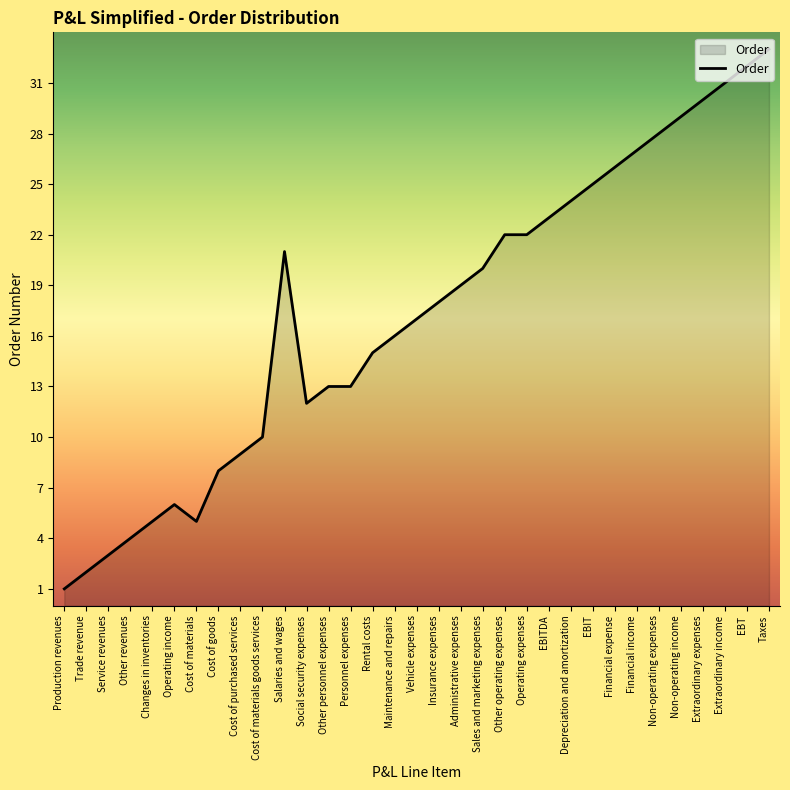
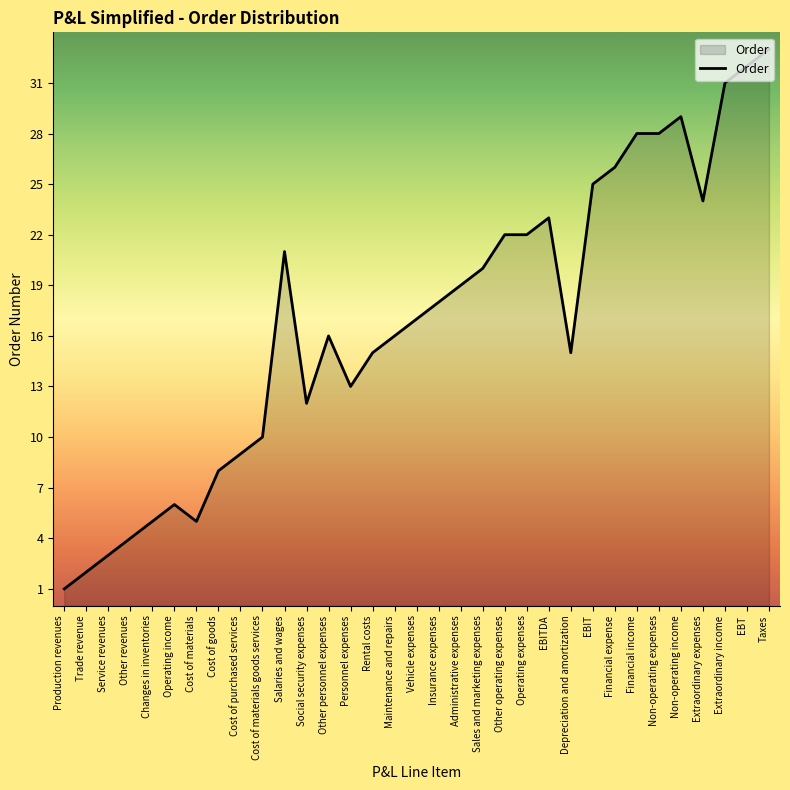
  {
    "Production revenues": 1,
    "Trade revenue": 2,
    "Service revenues": 3,
    "Other revenues": 4,
    "Changes in inventories": 5,
    "Operating income": 6,
    "Cost of materials": 5,
    "Cost of goods": 8,
    "Cost of purchased services": 9,
    "Cost of materials goods services": 10,
    "Salaries and wages": 21,
    "Social security expenses": 12,
-   "Other personnel expenses": 13,
+   "Other personnel expenses": 16,
    "Personnel expenses": 13,
    "Rental costs": 15,
    "Maintenance and repairs": 16,
    "Vehicle expenses": 17,
    "Insurance expenses": 18,
    "Administrative expenses": 19,
    "Sales and marketing expenses": 20,
    "Other operating expenses": 22,
    "Operating expenses": 22,
    "EBITDA": 23,
-   "Depreciation and amortization": 24,
+   "Depreciation and amortization": 15,
    "EBIT": 25,
    "Financial expense": 26,
-   "Financial income": 27,
+   "Financial income": 28,
    "Non-operating expenses": 28,
    "Non-operating income": 29,
-   "Extraordinary expenses": 30,
+   "Extraordinary expenses": 24,
    "Extraordinary income": 31
  }
